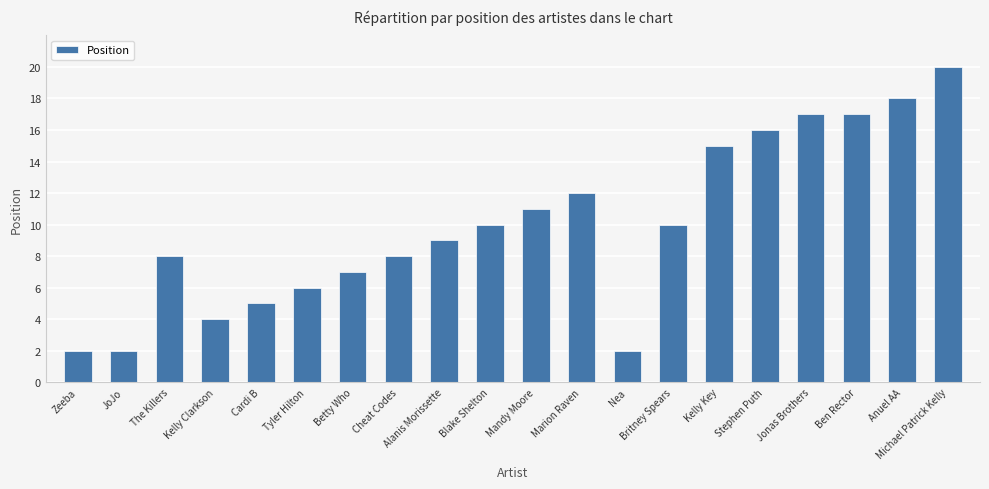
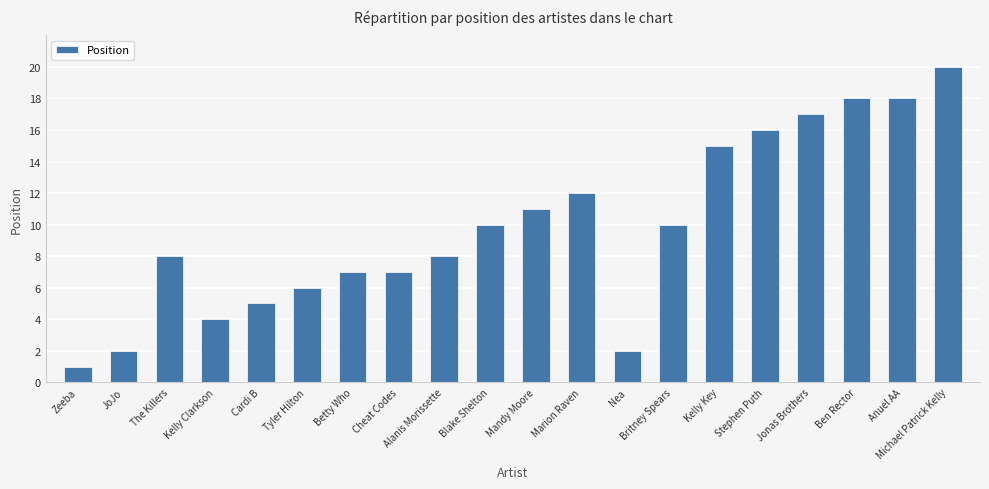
  {
-   "Zeeba": 2,
+   "Zeeba": 1,
    "JoJo": 2,
    "The Killers": 8,
    "Kelly Clarkson": 4,
    "Cardi B": 5,
    "Tyler Hilton": 6,
    "Betty Who": 7,
-   "Cheat Codes": 8,
-   "Alanis Morissette": 9,
+   "Cheat Codes": 7,
+   "Alanis Morissette": 8,
    "Blake Shelton": 10,
    "Mandy Moore": 11,
    "Marion Raven": 12,
    "Nea": 2,
    "Britney Spears": 10,
    "Kelly Key": 15,
    "Stephen Puth": 16,
    "Jonas Brothers": 17,
-   "Ben Rector": 17,
+   "Ben Rector": 18,
    "Anuel AA": 18,
    "Michael Patrick Kelly": 20
  }
